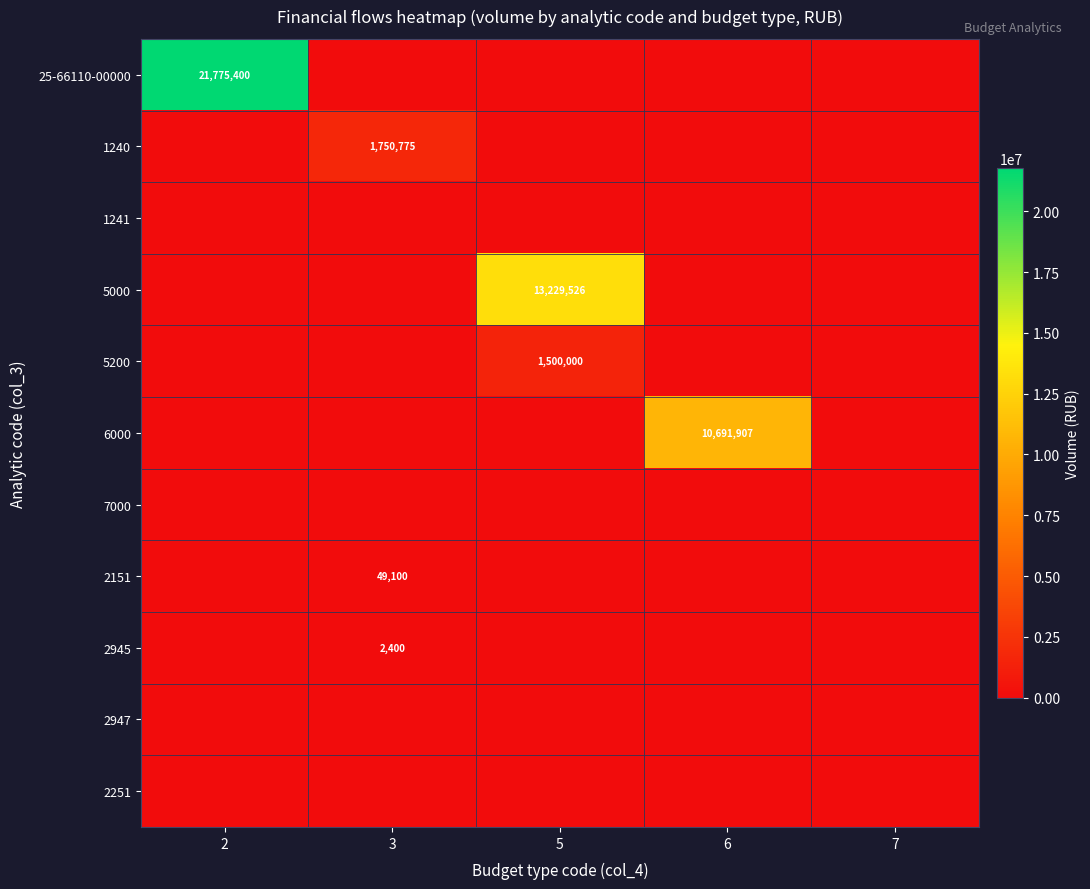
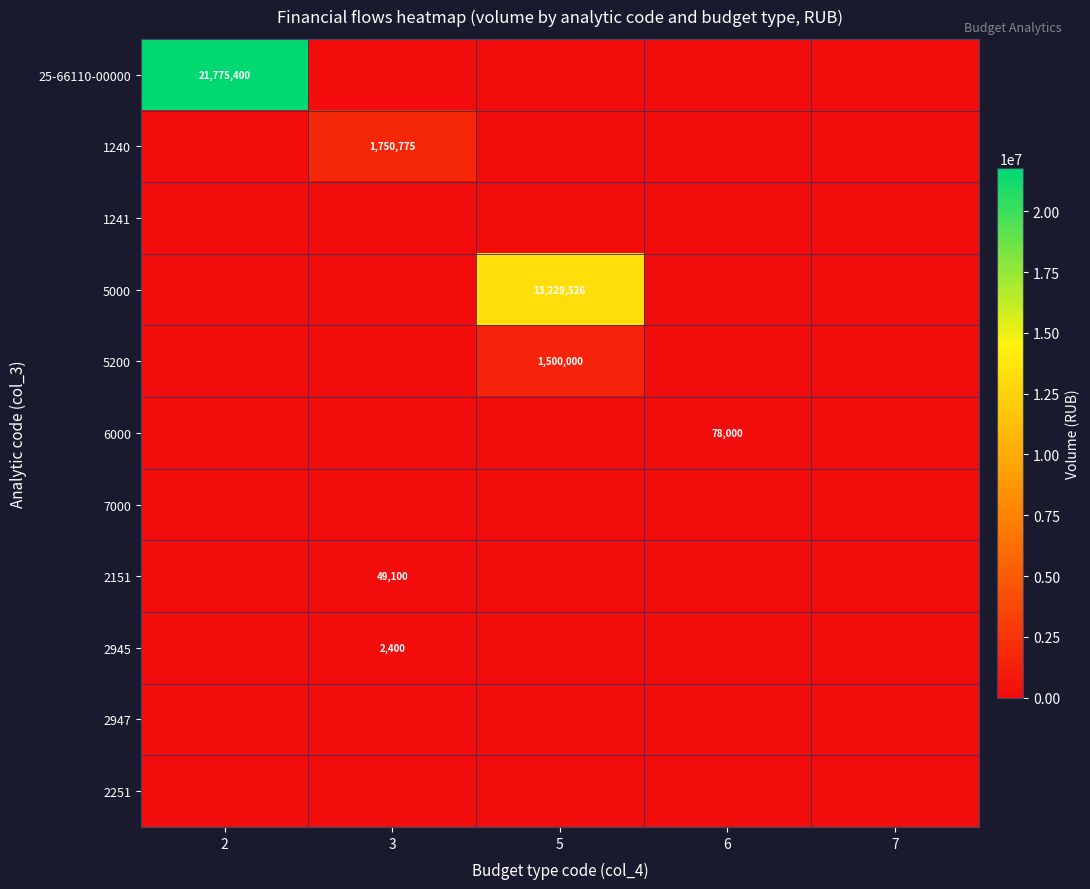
  {
    "25-66110-00000": {
      "2": "21,775,400"
    },
    "1240": {
      "3": "1,750,775"
    },
    "5000": {
      "5": "13,229,526"
    },
    "5200": {
      "5": "1,500,000"
    },
    "6000": {
-     "6": "10,691,907"
+     "6": "78,000"
    },
    "2151": {
      "3": "49,100"
    },
    "2945": {
      "3": "2,400"
    }
  }
